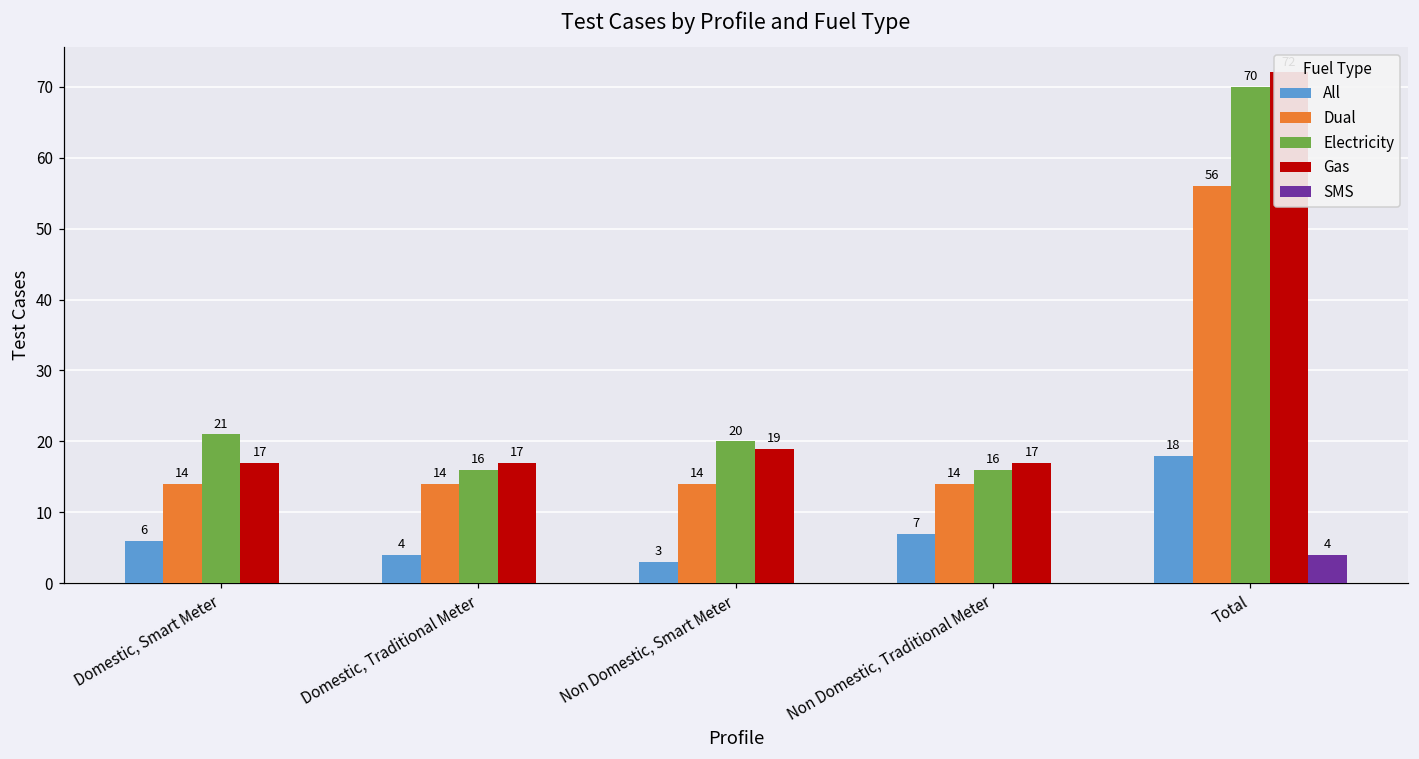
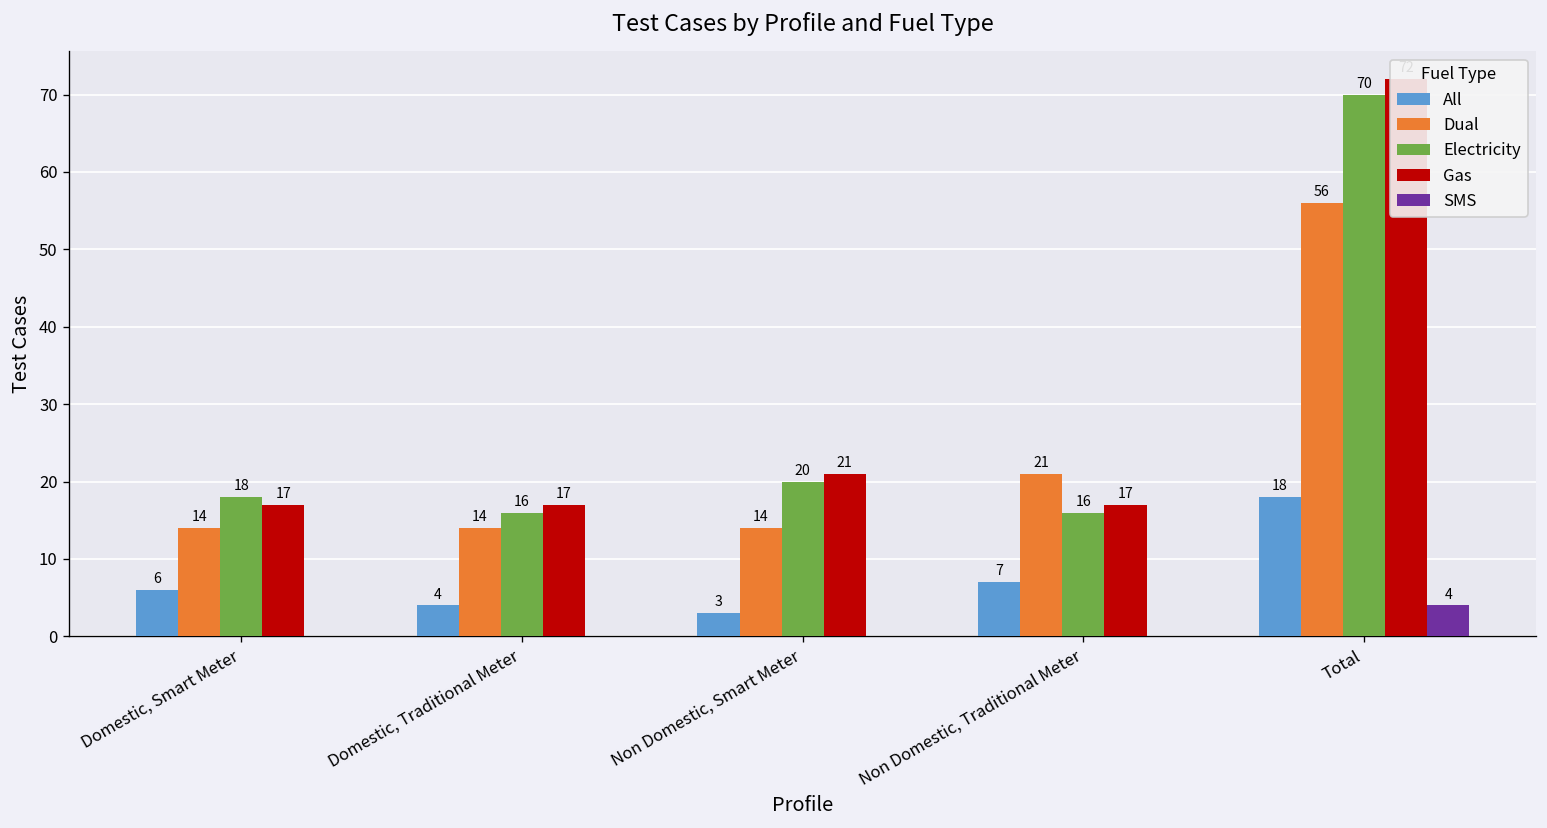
  {
    "All": {
      "Domestic, Smart Meter": 6,
      "Domestic, Traditional Meter": 4,
      "Non Domestic, Smart Meter": 3,
      "Non Domestic, Traditional Meter": 7,
      "Total": 18
    },
    "Dual": {
      "Domestic, Smart Meter": 14,
      "Domestic, Traditional Meter": 14,
      "Non Domestic, Smart Meter": 14,
-     "Non Domestic, Traditional Meter": 14,
+     "Non Domestic, Traditional Meter": 21,
      "Total": 56
    },
    "Electricity": {
-     "Domestic, Smart Meter": 21,
+     "Domestic, Smart Meter": 18,
      "Domestic, Traditional Meter": 16,
      "Non Domestic, Smart Meter": 20,
      "Non Domestic, Traditional Meter": 16,
      "Total": 70
    },
    "Gas": {
      "Domestic, Smart Meter": 17,
      "Domestic, Traditional Meter": 17,
-     "Non Domestic, Smart Meter": 19,
+     "Non Domestic, Smart Meter": 21,
      "Non Domestic, Traditional Meter": 17
    },
    "SMS": {
      "Total": 4
    }
  }
